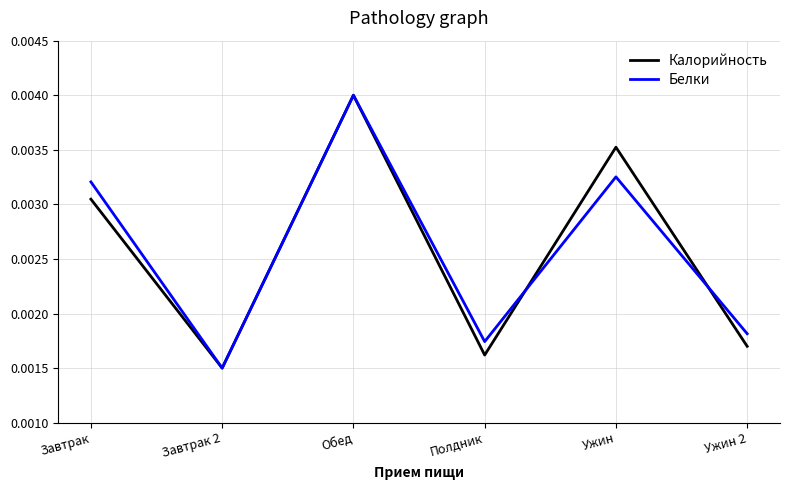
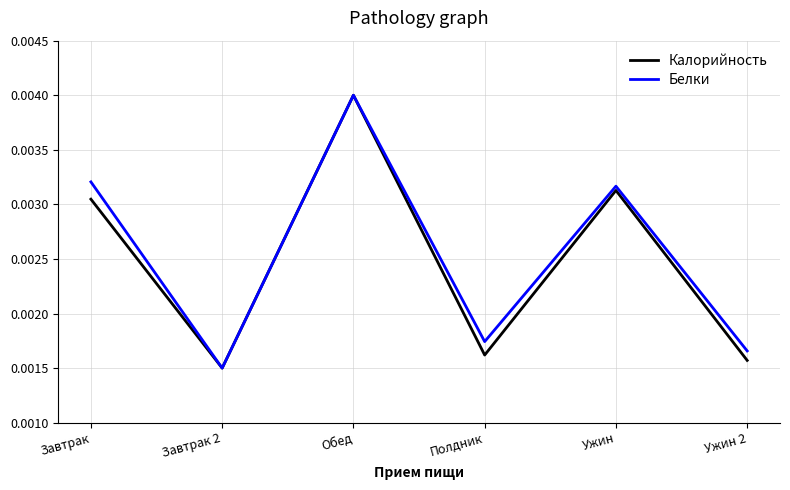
  {
    "Калорийность": {
      "Завтрак": 0.00305,
      "Полдник": 0.00162,
-     "Ужин": 0.00352,
-     "Ужин 2": 0.00170
+     "Ужин": 0.00313,
+     "Ужин 2": 0.00157
    },
    "Белки": {
      "Завтрак": 0.00321,
      "Полдник": 0.00174,
-     "Ужин": 0.00325,
-     "Ужин 2": 0.00181
+     "Ужин": 0.00317,
+     "Ужин 2": 0.00166
    }
  }
